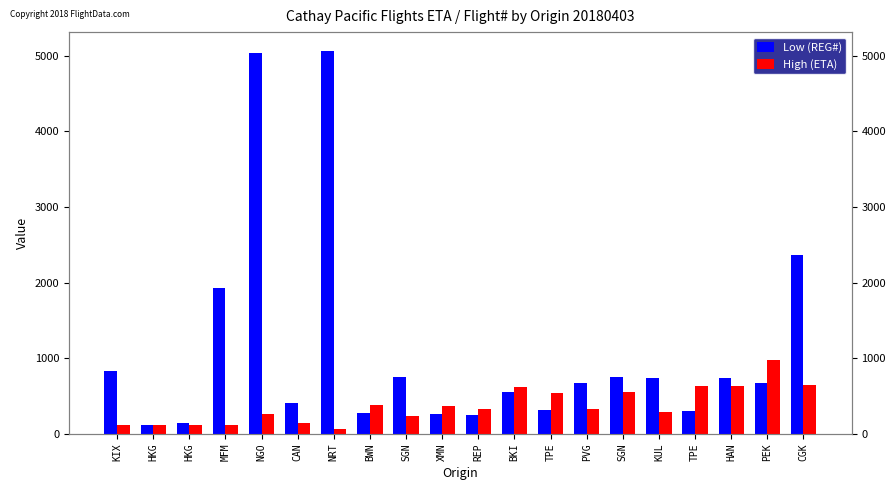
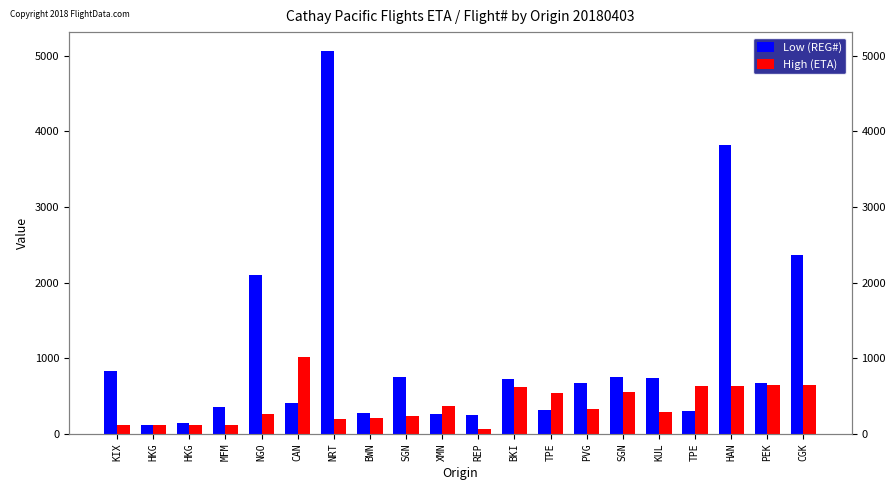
  {
    "Low (REG#)": {
      "KIX": 800,
-     "MFM": 1900,
-     "NGO": 5000,
+     "MFM": 400,
+     "NGO": 2100,
      "CAN": 400,
      "NRT": 5100,
      "BWN": 300,
      "XMN": 300,
      "REP": 300,
-     "BKI": 600,
+     "BKI": 700,
      "PVG": 700,
      "KUL": 700,
-     "HAN": 700,
+     "HAN": 3800,
      "PEK": 700,
      "CGK": 2400
    },
    "High (ETA)": {
      "KIX": 100,
      "MFM": 100,
      "NGO": 300,
-     "CAN": 100,
-     "NRT": 100,
-     "BWN": 400,
+     "CAN": 1000,
+     "NRT": 200,
+     "BWN": 200,
      "XMN": 400,
-     "REP": 300,
+     "REP": 100,
      "BKI": 600,
      "PVG": 300,
      "KUL": 300,
      "HAN": 600,
-     "PEK": 1000,
+     "PEK": 600,
      "CGK": 700
    }
  }
